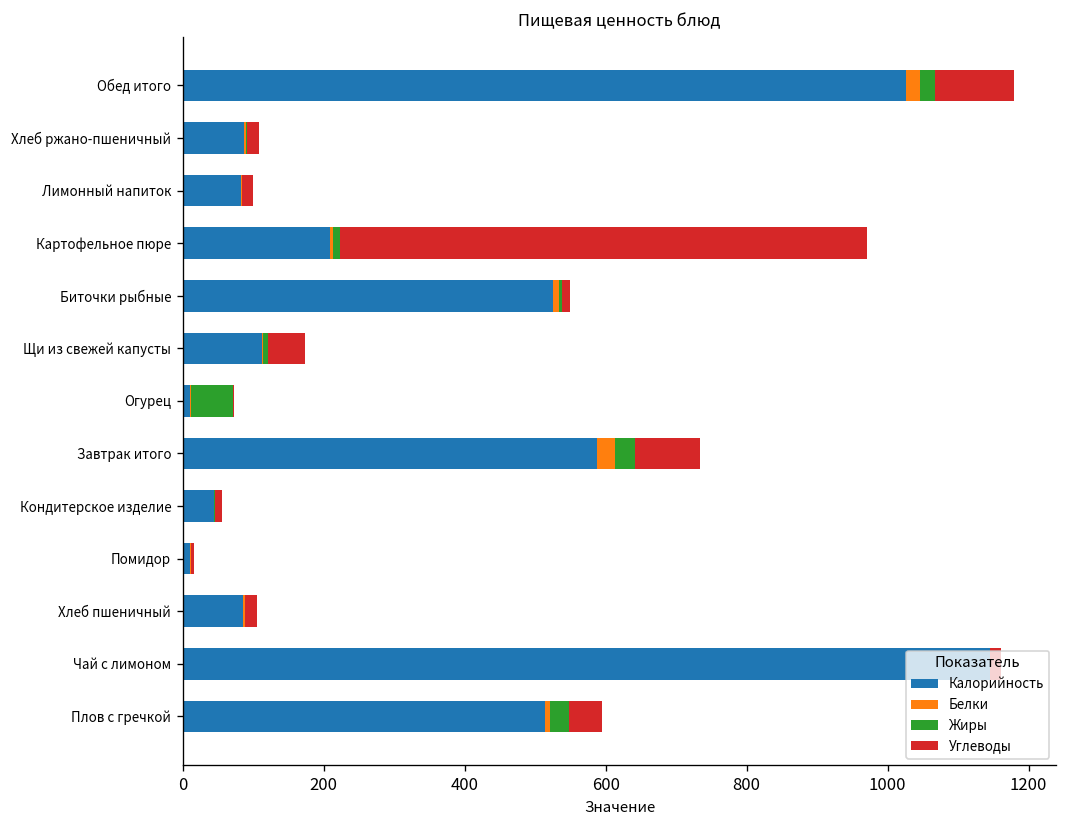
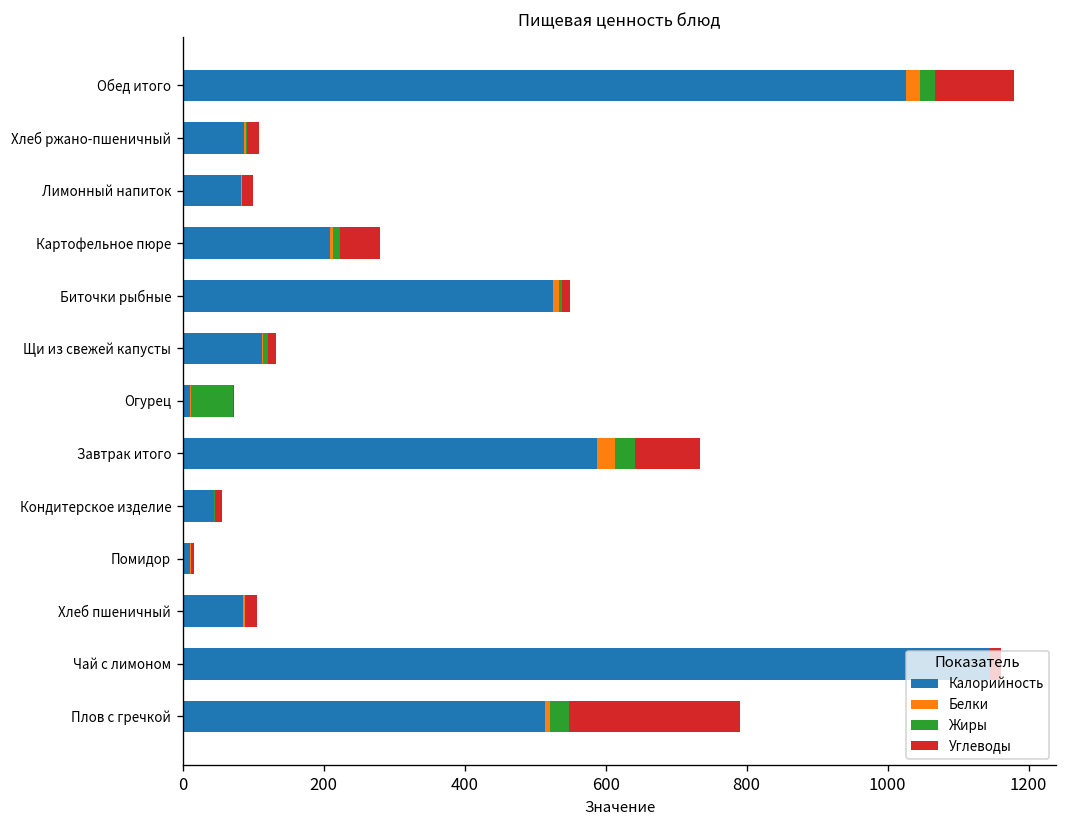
  {
    "Калорийность": {
      "Обед итого": 1030,
      "Хлеб ржано-пшеничный": 90,
      "Лимонный напиток": 80,
      "Картофельное пюре": 210,
      "Биточки рыбные": 520,
      "Щи из свежей капусты": 110,
      "Огурец": 10,
      "Завтрак итого": 590,
      "Кондитерское изделие": 40,
      "Помидор": 10,
      "Хлеб пшеничный": 90,
      "Плов с гречкой": 510
    },
    "Белки": {
      "Обед итого": 20,
      "Картофельное пюре": 0,
      "Биточки рыбные": 10,
      "Завтрак итого": 30,
      "Плов с гречкой": 10
    },
    "Жиры": {
      "Обед итого": 20,
      "Лимонный напиток": 0,
      "Картофельное пюре": 10,
      "Биточки рыбные": 10,
      "Щи из свежей капусты": 10,
      "Огурец": 60,
      "Завтрак итого": 30,
      "Плов с гречкой": 30
    },
    "Углеводы": {
      "Обед итого": 110,
      "Хлеб ржано-пшеничный": 20,
      "Лимонный напиток": 20,
-     "Картофельное пюре": 750,
+     "Картофельное пюре": 60,
      "Биточки рыбные": 10,
-     "Щи из свежей капусты": 50,
+     "Щи из свежей капусты": 10,
      "Завтрак итого": 90,
      "Кондитерское изделие": 10,
      "Хлеб пшеничный": 20,
-     "Плов с гречкой": 50
+     "Плов с гречкой": 240
    }
  }
